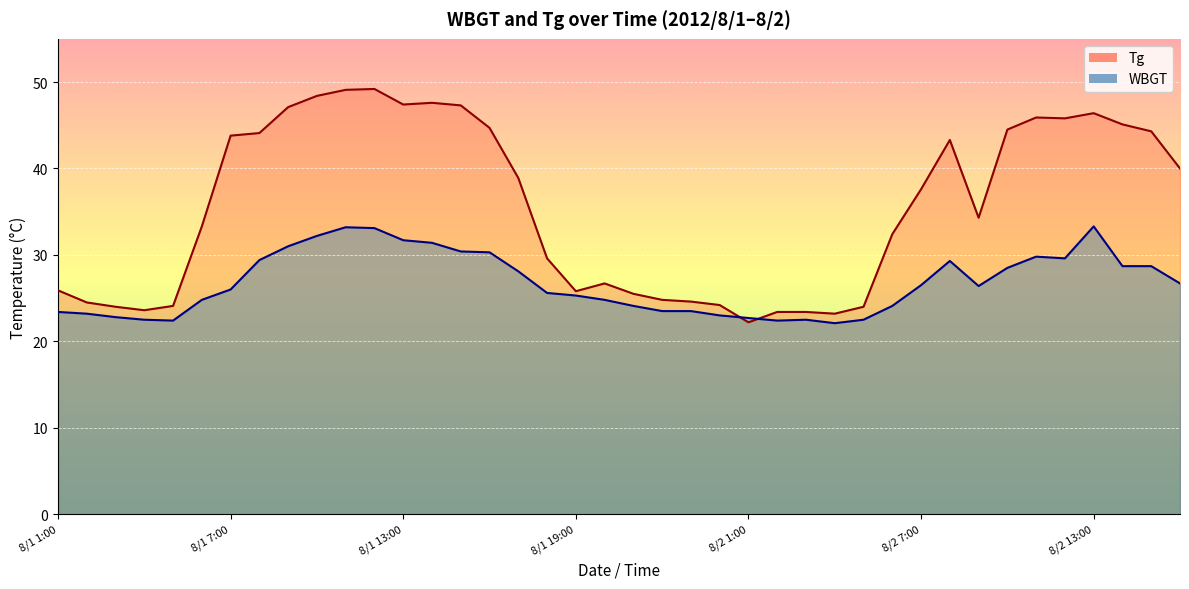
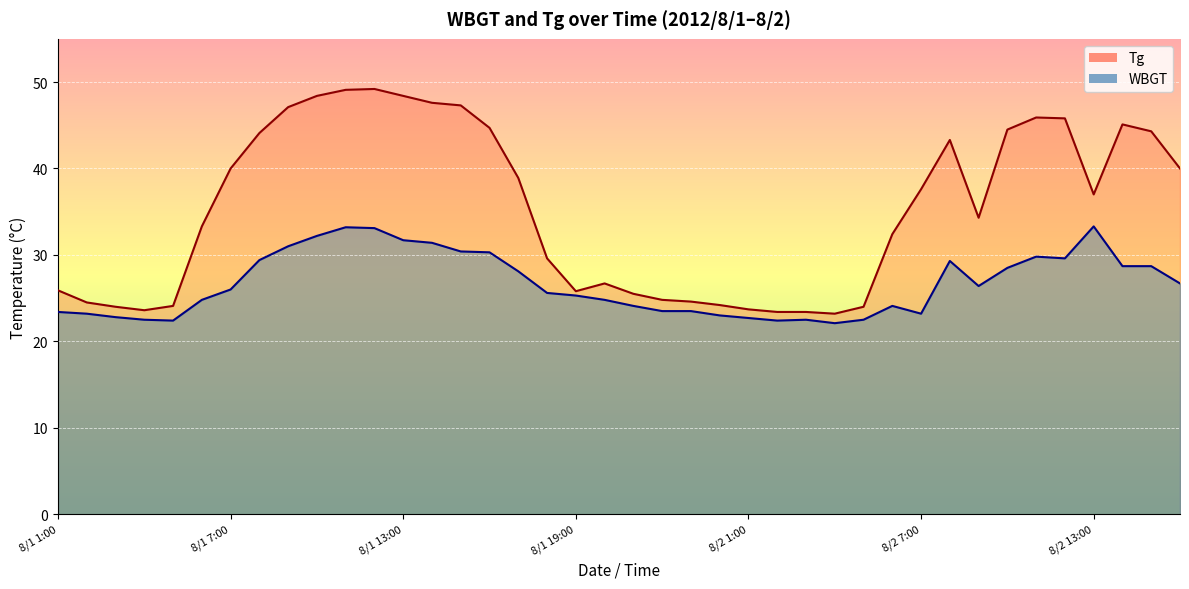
  {
    "Tg": {
      "8/1 1:00": 26,
-     "8/1 7:00": 44,
-     "8/1 13:00": 47,
+     "8/1 7:00": 40,
+     "8/1 13:00": 48,
      "8/1 19:00": 26,
-     "8/2 1:00": 22,
+     "8/2 1:00": 24,
      "8/2 7:00": 38,
-     "8/2 13:00": 46
+     "8/2 13:00": 37
    },
    "WBGT": {
      "8/1 1:00": 23,
      "8/1 7:00": 26,
      "8/1 13:00": 32,
      "8/1 19:00": 25,
      "8/2 1:00": 23,
-     "8/2 7:00": 27,
+     "8/2 7:00": 23,
      "8/2 13:00": 33
    }
  }
